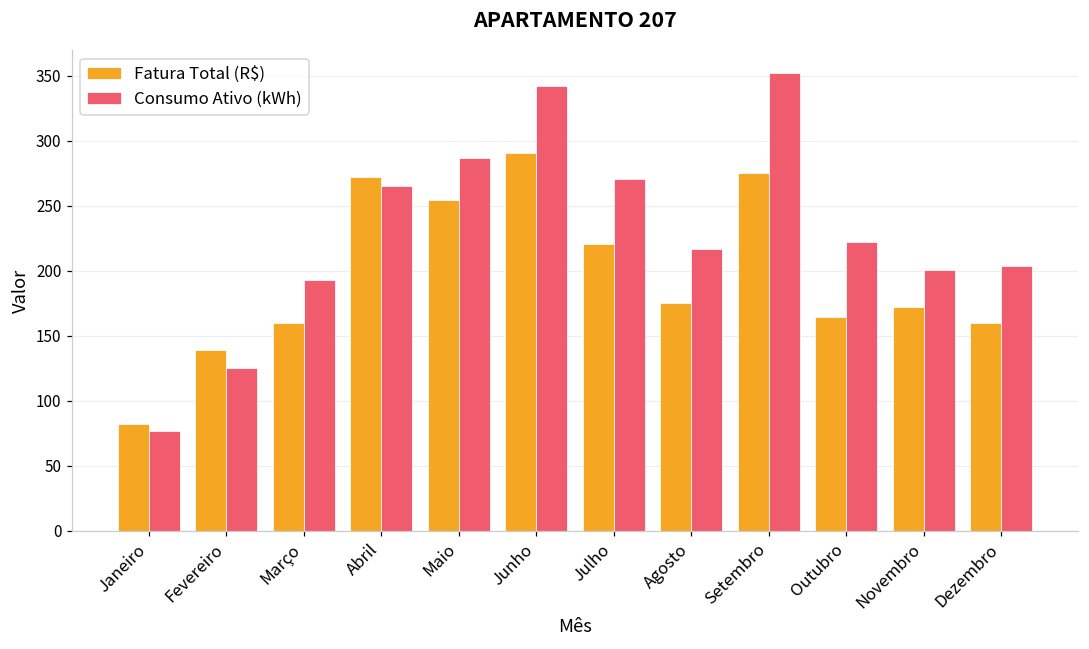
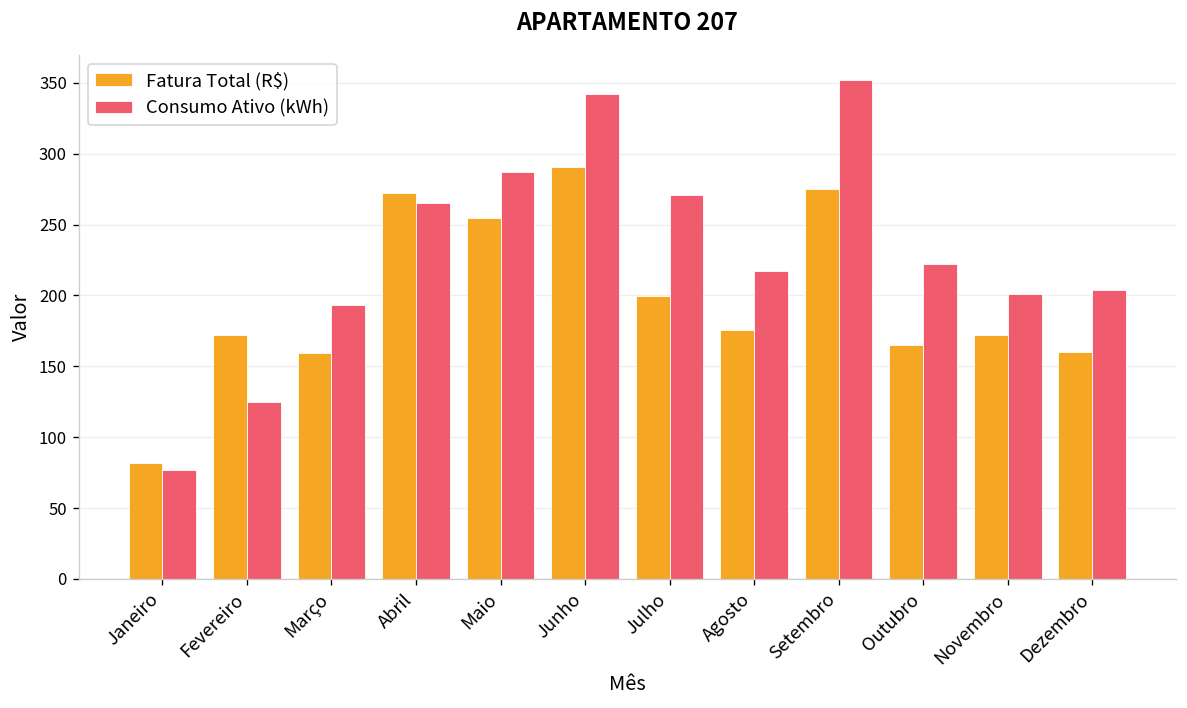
  {
    "Fatura Total (R$)": {
      "Janeiro": 82,
-     "Fevereiro": 139,
+     "Fevereiro": 172,
      "Março": 160,
      "Abril": 272,
      "Maio": 255,
      "Junho": 290,
-     "Julho": 221,
+     "Julho": 199,
      "Agosto": 176,
      "Setembro": 275,
      "Outubro": 165,
      "Novembro": 172,
      "Dezembro": 160
    },
    "Consumo Ativo (kWh)": {
      "Janeiro": 77,
      "Fevereiro": 125,
      "Março": 193,
      "Abril": 265,
      "Maio": 287,
      "Junho": 342,
      "Julho": 271,
      "Agosto": 217,
      "Setembro": 352,
      "Outubro": 222,
      "Novembro": 201,
      "Dezembro": 204
    }
  }
